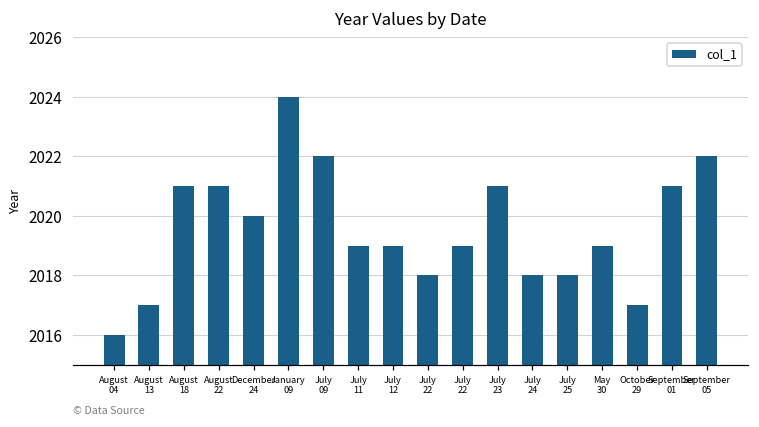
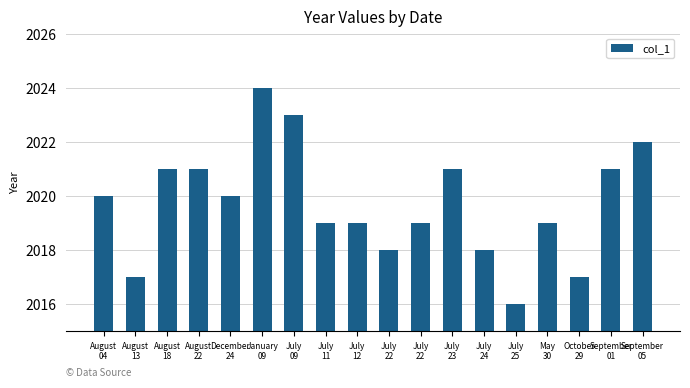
  {
-   "August 04": 2016,
+   "August 04": 2020,
    "August 13": 2017,
    "August 18": 2021,
    "August 22": 2021,
    "December 24": 2020,
    "January 09": 2024,
-   "July 09": 2022,
+   "July 09": 2023,
    "July 11": 2019,
    "July 12": 2019,
    "July 23": 2021,
    "July 24": 2018,
-   "July 25": 2018,
+   "July 25": 2016,
    "May 30": 2019
  }
